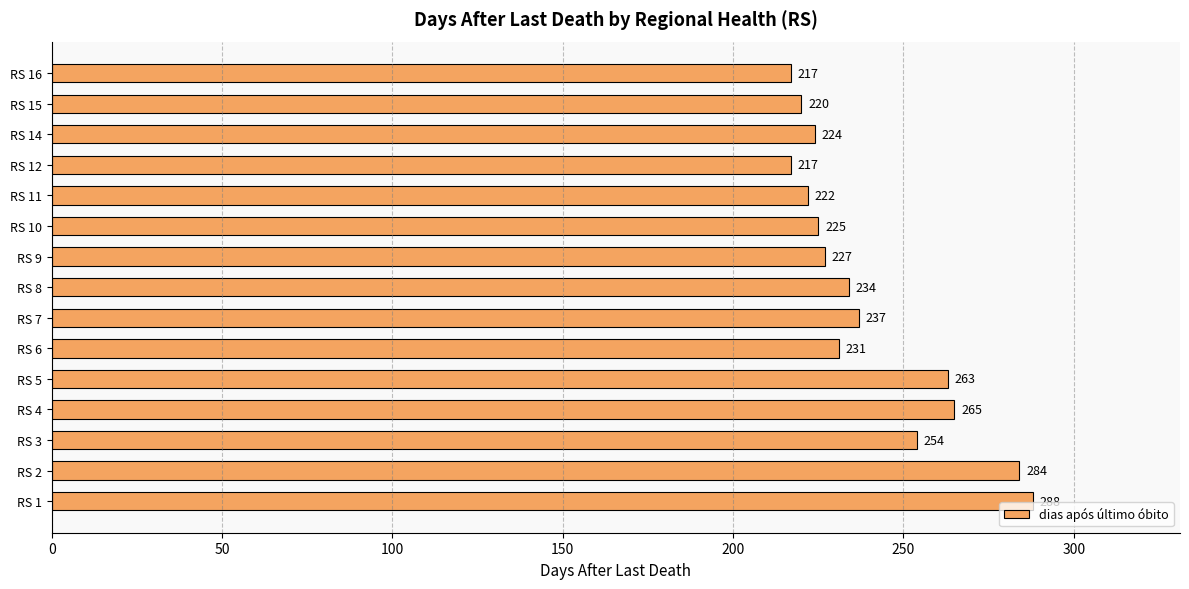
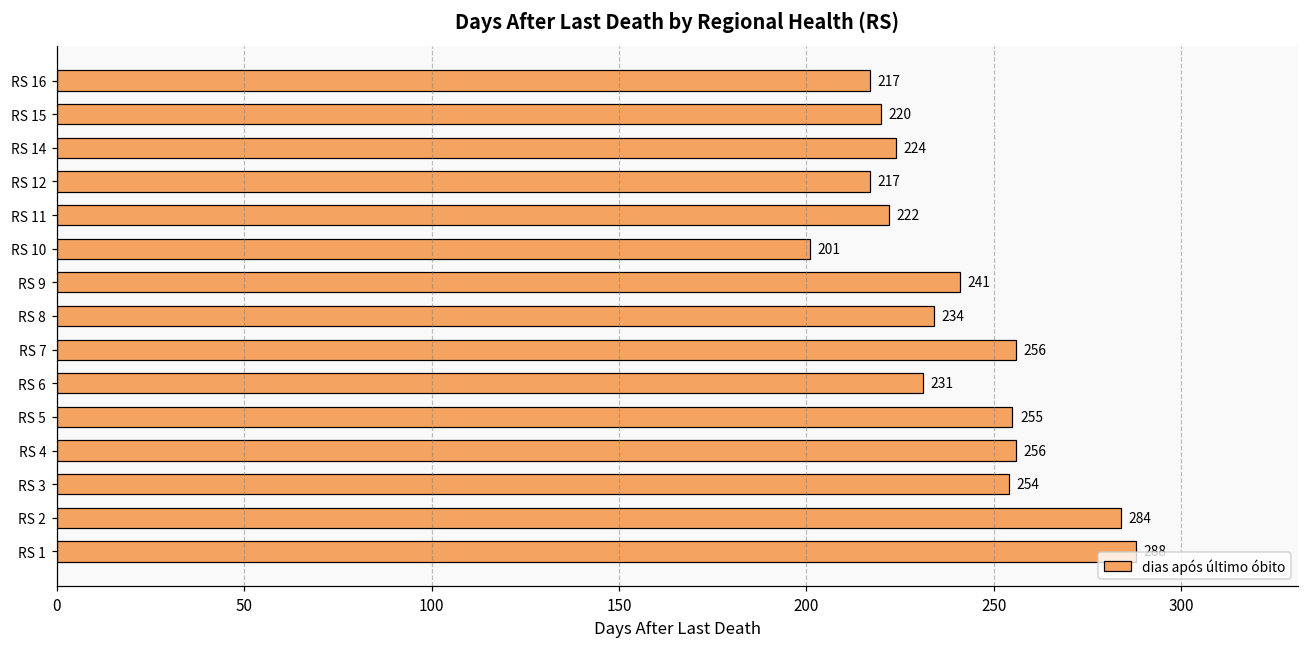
  {
    "RS 16": 217,
    "RS 15": 220,
    "RS 14": 224,
    "RS 12": 217,
    "RS 11": 222,
-   "RS 10": 225,
-   "RS 9": 227,
+   "RS 10": 201,
+   "RS 9": 241,
    "RS 8": 234,
-   "RS 7": 237,
+   "RS 7": 256,
    "RS 6": 231,
-   "RS 5": 263,
-   "RS 4": 265,
+   "RS 5": 255,
+   "RS 4": 256,
    "RS 3": 254,
    "RS 2": 284
  }
